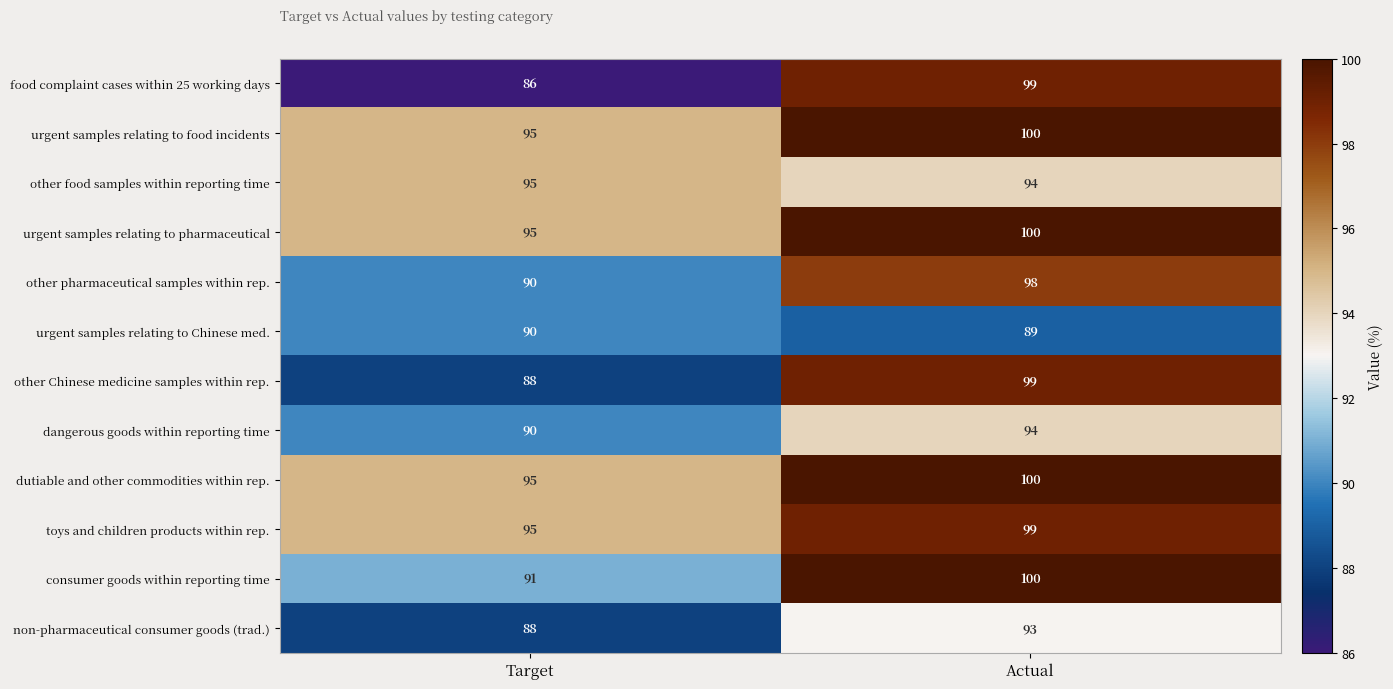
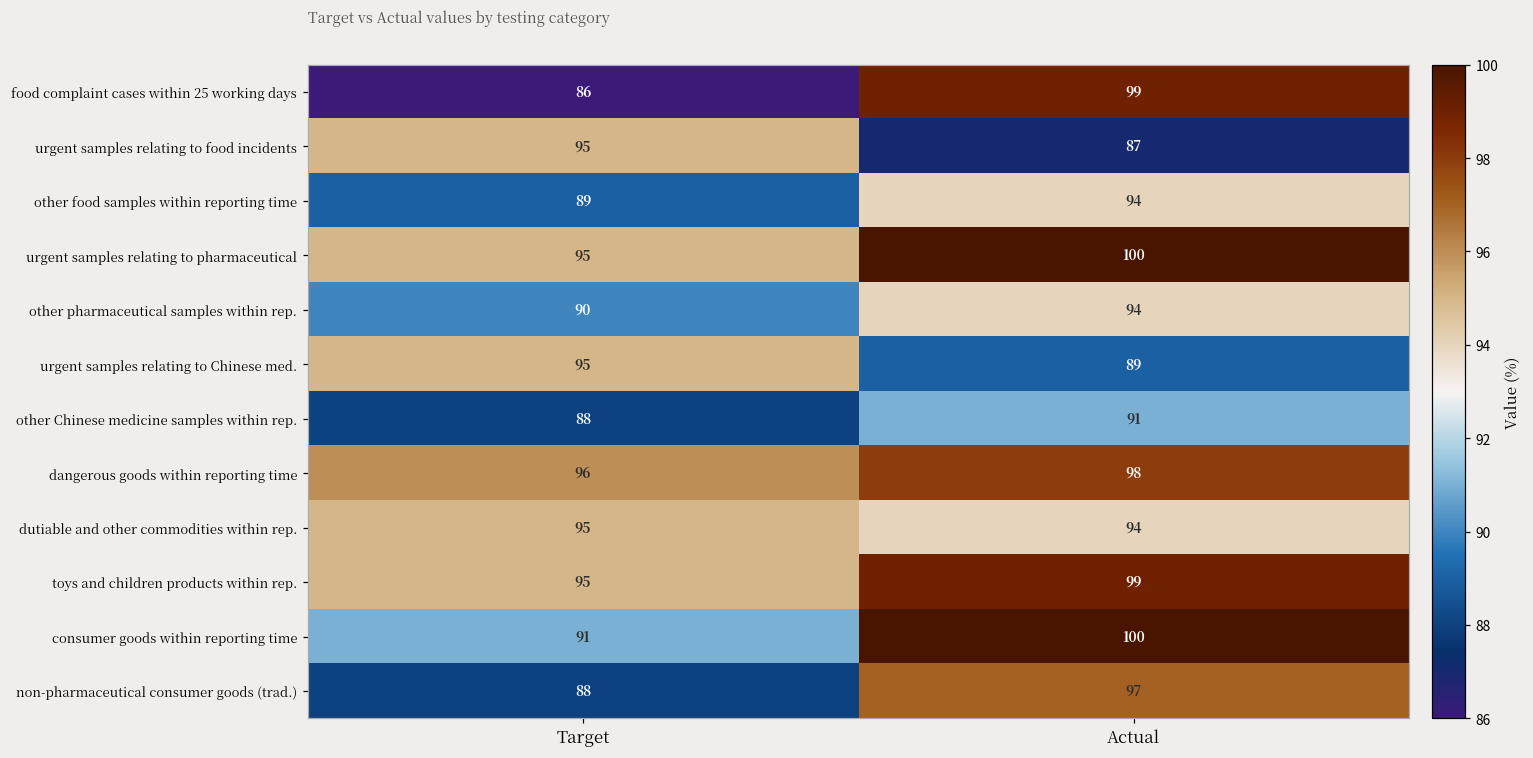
  {
    "food complaint cases within 25 working days": {
      "Target": 86,
      "Actual": 99
    },
    "urgent samples relating to food incidents": {
      "Target": 95,
-     "Actual": 100
+     "Actual": 87
    },
    "other food samples within reporting time": {
-     "Target": 95,
+     "Target": 89,
      "Actual": 94
    },
    "urgent samples relating to pharmaceutical": {
      "Target": 95,
      "Actual": 100
    },
    "other pharmaceutical samples within rep.": {
      "Target": 90,
-     "Actual": 98
+     "Actual": 94
    },
    "urgent samples relating to Chinese med.": {
-     "Target": 90,
+     "Target": 95,
      "Actual": 89
    },
    "other Chinese medicine samples within rep.": {
      "Target": 88,
-     "Actual": 99
+     "Actual": 91
    },
    "dangerous goods within reporting time": {
-     "Target": 90,
-     "Actual": 94
+     "Target": 96,
+     "Actual": 98
    },
    "dutiable and other commodities within rep.": {
      "Target": 95,
-     "Actual": 100
+     "Actual": 94
    },
    "toys and children products within rep.": {
      "Target": 95,
      "Actual": 99
    },
    "consumer goods within reporting time": {
      "Target": 91,
      "Actual": 100
    },
    "non-pharmaceutical consumer goods (trad.)": {
      "Target": 88,
-     "Actual": 93
+     "Actual": 97
    }
  }
